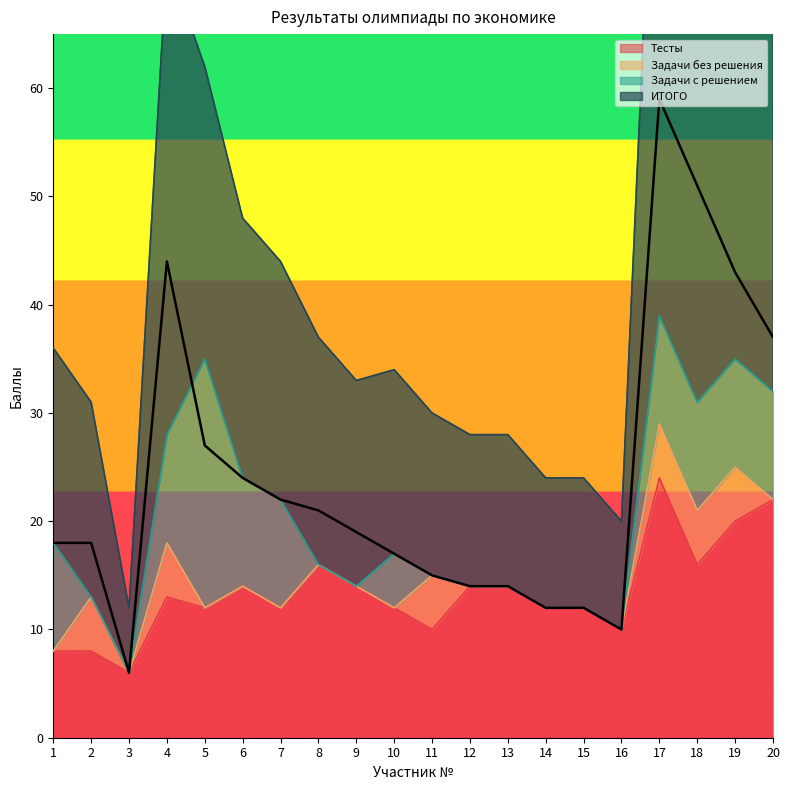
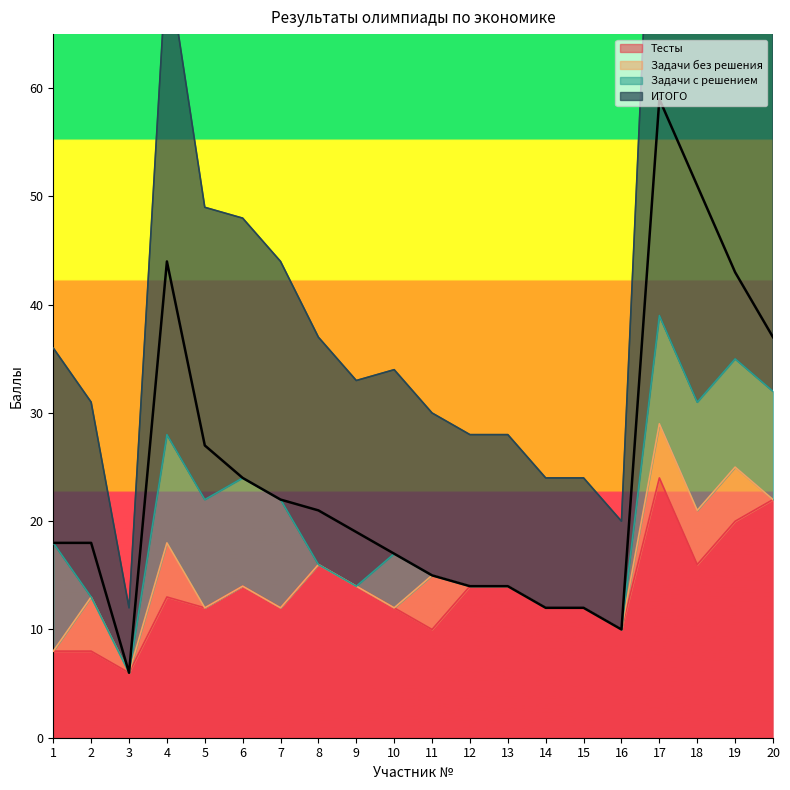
  {
    "Тесты": {
      "2": 8,
      "4": 13,
      "11": 10,
      "17": 24,
      "18": 16,
      "19": 20
    },
    "Задачи без решения": {
      "4": 5,
      "17": 5,
      "18": 5,
      "19": 5
    },
    "Задачи с решением": {
      "4": 10,
-     "5": 23,
+     "5": 10,
      "17": 10,
      "18": 10,
      "19": 10,
      "20": 10
    },
    "ИТОГО": {
      "1": 18,
      "2": 18,
      "3": 6,
      "5": 27,
      "6": 24,
      "7": 22,
      "8": 21,
      "9": 19,
      "10": 17,
      "11": 15,
      "12": 14,
      "13": 14,
      "14": 12,
      "15": 12,
      "16": 10
    }
  }
